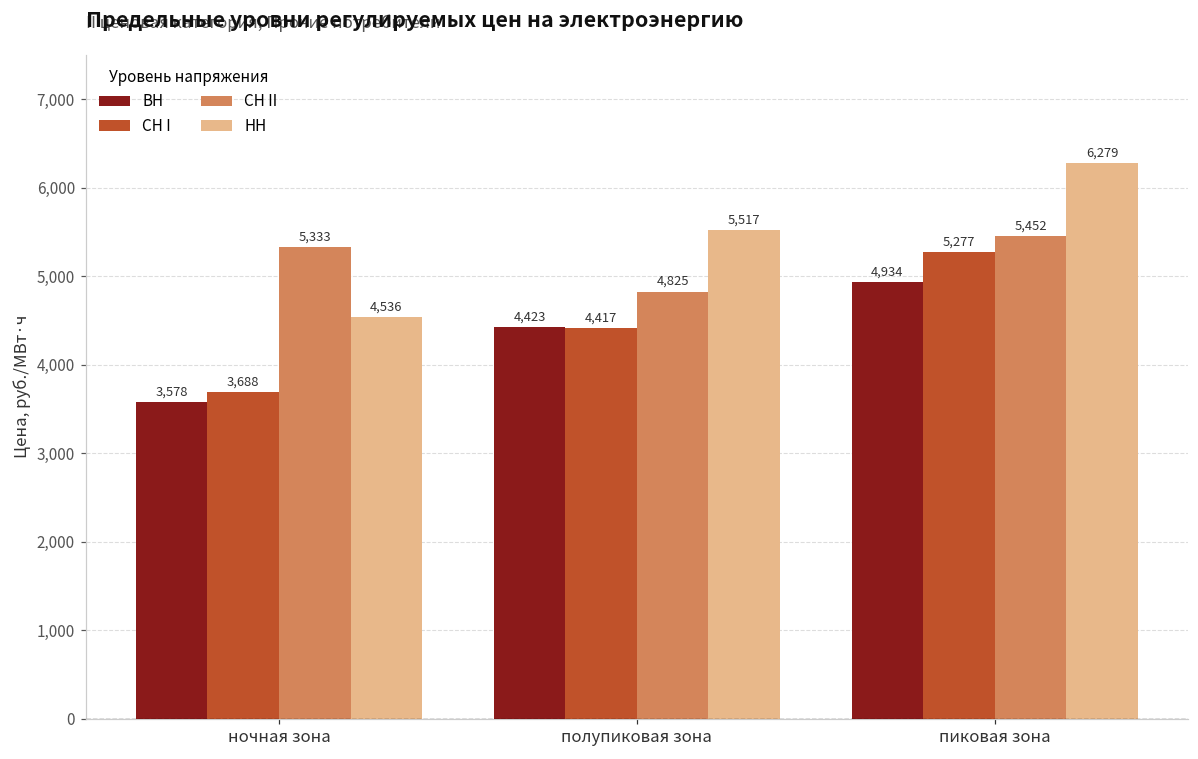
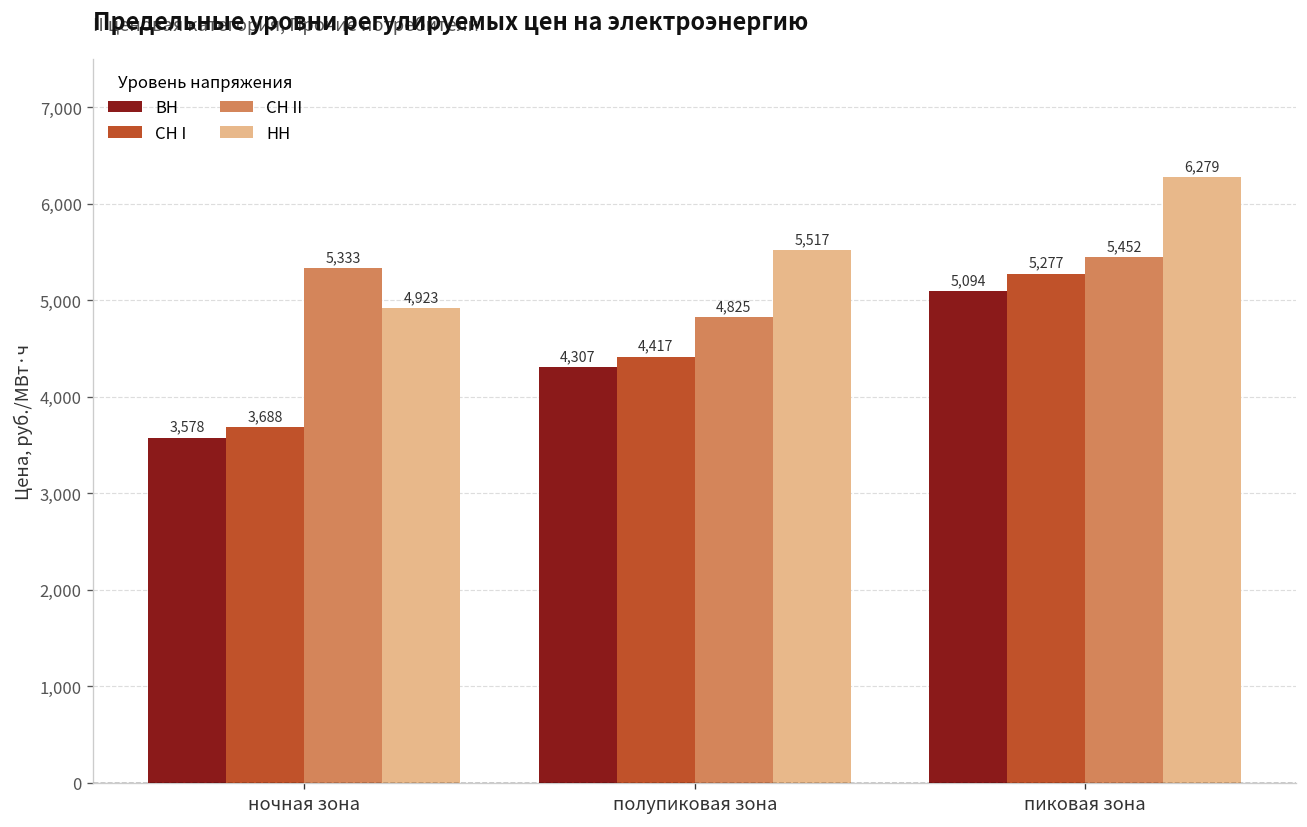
  {
    "ВН": {
      "ночная зона": "3,578",
-     "полупиковая зона": "4,423",
-     "пиковая зона": "4,934"
+     "полупиковая зона": "4,307",
+     "пиковая зона": "5,094"
    },
    "СН I": {
      "ночная зона": "3,688",
      "полупиковая зона": "4,417",
      "пиковая зона": "5,277"
    },
    "СН II": {
      "ночная зона": "5,333",
      "полупиковая зона": "4,825",
      "пиковая зона": "5,452"
    },
    "НН": {
-     "ночная зона": "4,536",
+     "ночная зона": "4,923",
      "полупиковая зона": "5,517",
      "пиковая зона": "6,279"
    }
  }
